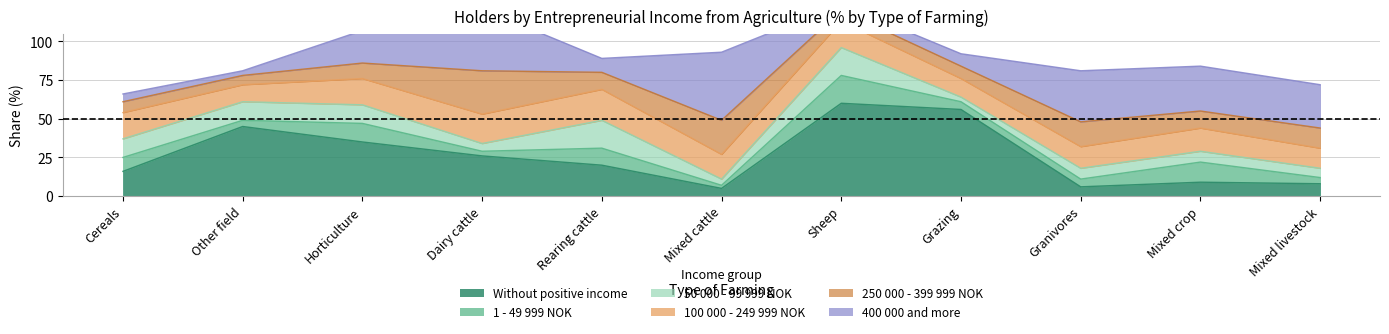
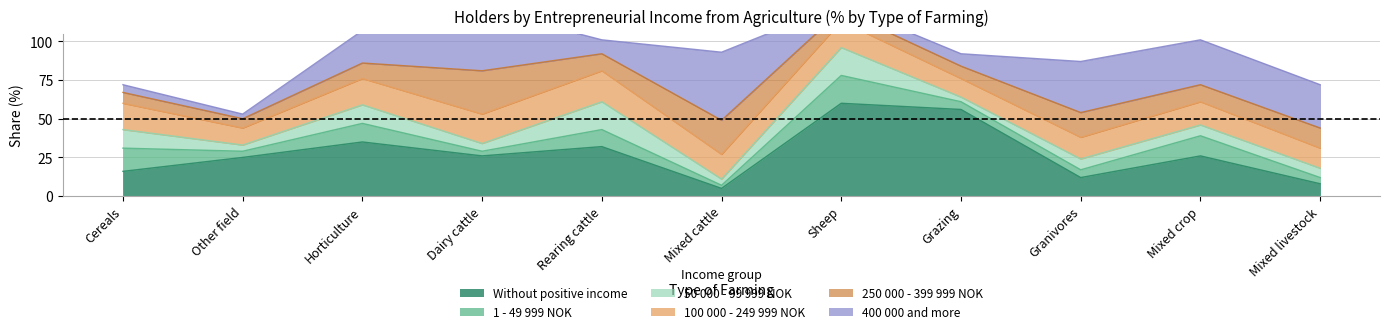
  {
    "Without positive income": {
      "Cereals": 16,
-     "Other field": 45,
+     "Other field": 25,
      "Horticulture": 35,
      "Dairy cattle": 26,
-     "Rearing cattle": 20,
+     "Rearing cattle": 32,
      "Mixed cattle": 5,
      "Sheep": 60,
      "Grazing": 56,
-     "Granivores": 6,
-     "Mixed crop": 9,
+     "Granivores": 12,
+     "Mixed crop": 26,
      "Mixed livestock": 8
    },
    "1 - 49 999 NOK": {
-     "Cereals": 9,
+     "Cereals": 15,
      "Other field": 4,
      "Horticulture": 12,
      "Dairy cattle": 3,
      "Rearing cattle": 11,
      "Mixed cattle": 2,
      "Sheep": 18,
      "Grazing": 5,
      "Granivores": 5,
      "Mixed crop": 13,
      "Mixed livestock": 4
    },
    "50 000 - 99 999 NOK": {
      "Cereals": 12,
-     "Other field": 12,
+     "Other field": 4,
      "Horticulture": 12,
      "Dairy cattle": 5,
      "Rearing cattle": 18,
      "Mixed cattle": 4,
      "Sheep": 18,
      "Grazing": 3,
      "Granivores": 7,
      "Mixed crop": 7,
      "Mixed livestock": 6
    },
    "400 000 and more": {
      "Cereals": 5,
      "Other field": 3,
      "Rearing cattle": 9,
      "Mixed cattle": 44,
      "Grazing": 8,
      "Granivores": 33,
      "Mixed crop": 29,
      "Mixed livestock": 28
    }
  }
